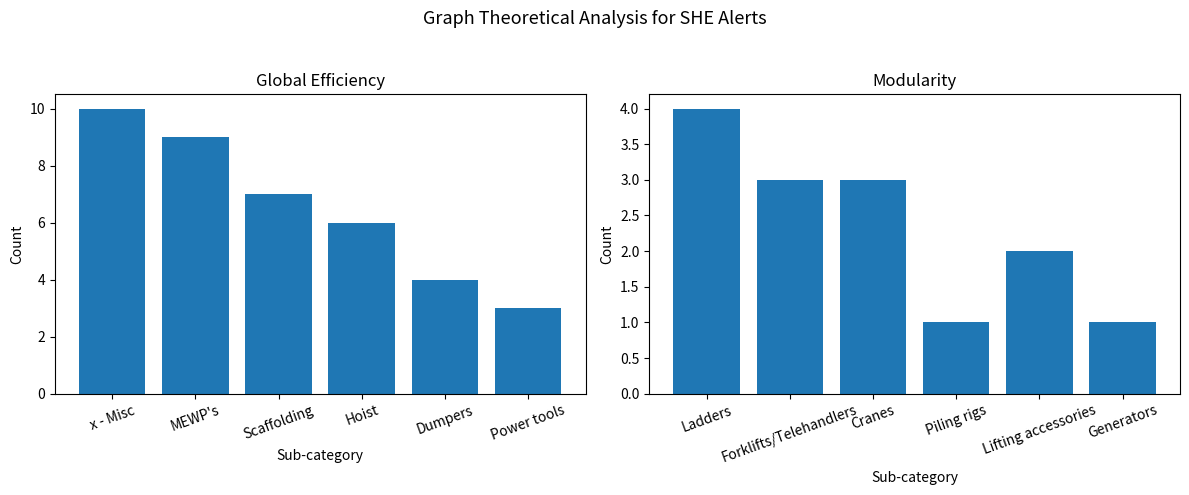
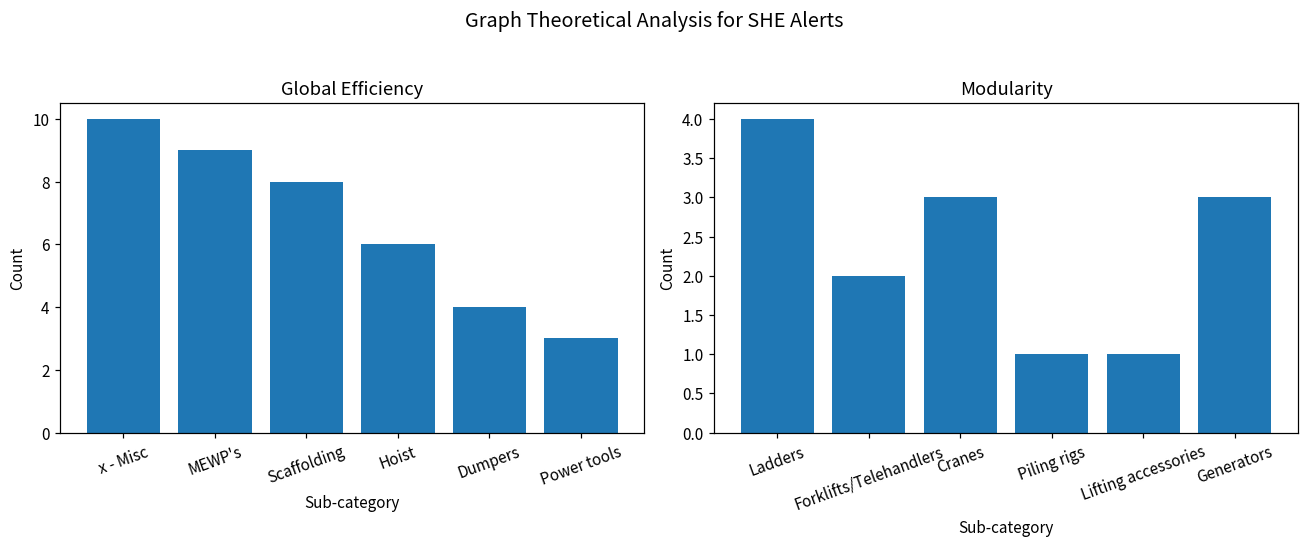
  {
    "Global Efficiency": {
      "x - Misc": 10,
      "MEWP's": 9,
-     "Scaffolding": 7,
+     "Scaffolding": 8,
      "Hoist": 6,
      "Dumpers": 4,
      "Power tools": 3
    },
    "Modularity": {
      "Ladders": 4,
-     "Forklifts/Telehandlers": 3,
+     "Forklifts/Telehandlers": 2,
      "Cranes": 3,
      "Piling rigs": 1,
-     "Lifting accessories": 2,
-     "Generators": 1
+     "Lifting accessories": 1,
+     "Generators": 3
    }
  }
